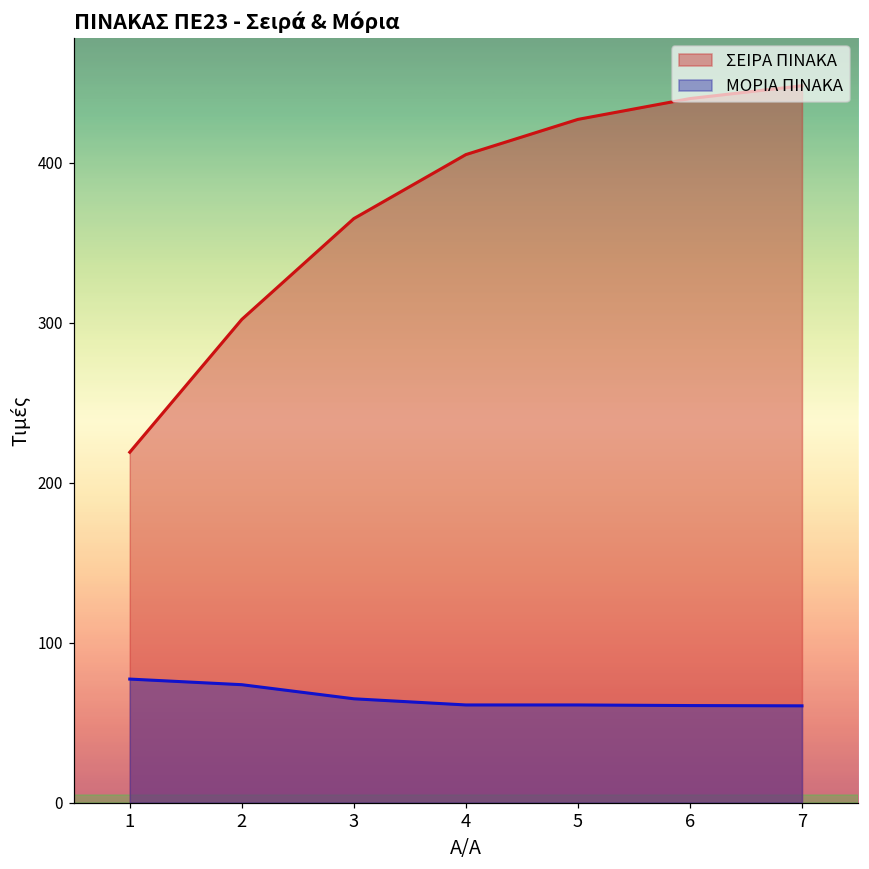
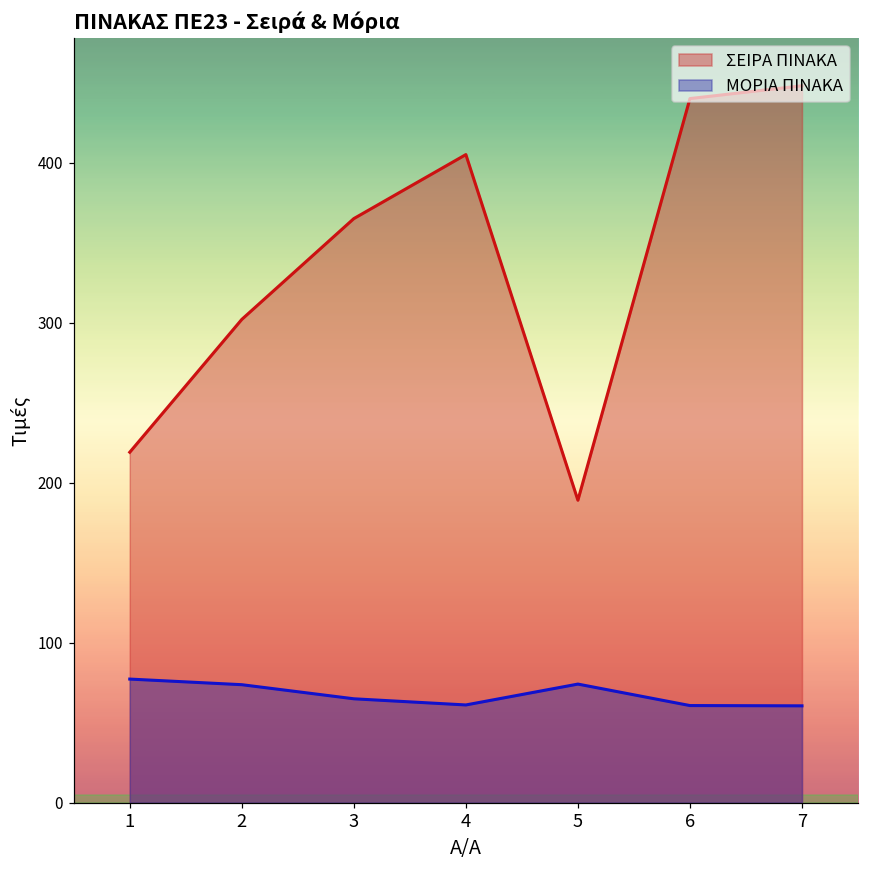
  {
    "ΣΕΙΡΑ ΠΙΝΑΚΑ": {
      "1": 219,
      "2": 302,
      "3": 365,
      "4": 405,
-     "5": 427
+     "5": 189
    },
    "ΜΟΡΙΑ ΠΙΝΑΚΑ": {
      "1": 77,
      "2": 74,
      "3": 65,
      "4": 61,
-     "5": 61,
+     "5": 74,
      "6": 61,
      "7": 61
    }
  }
